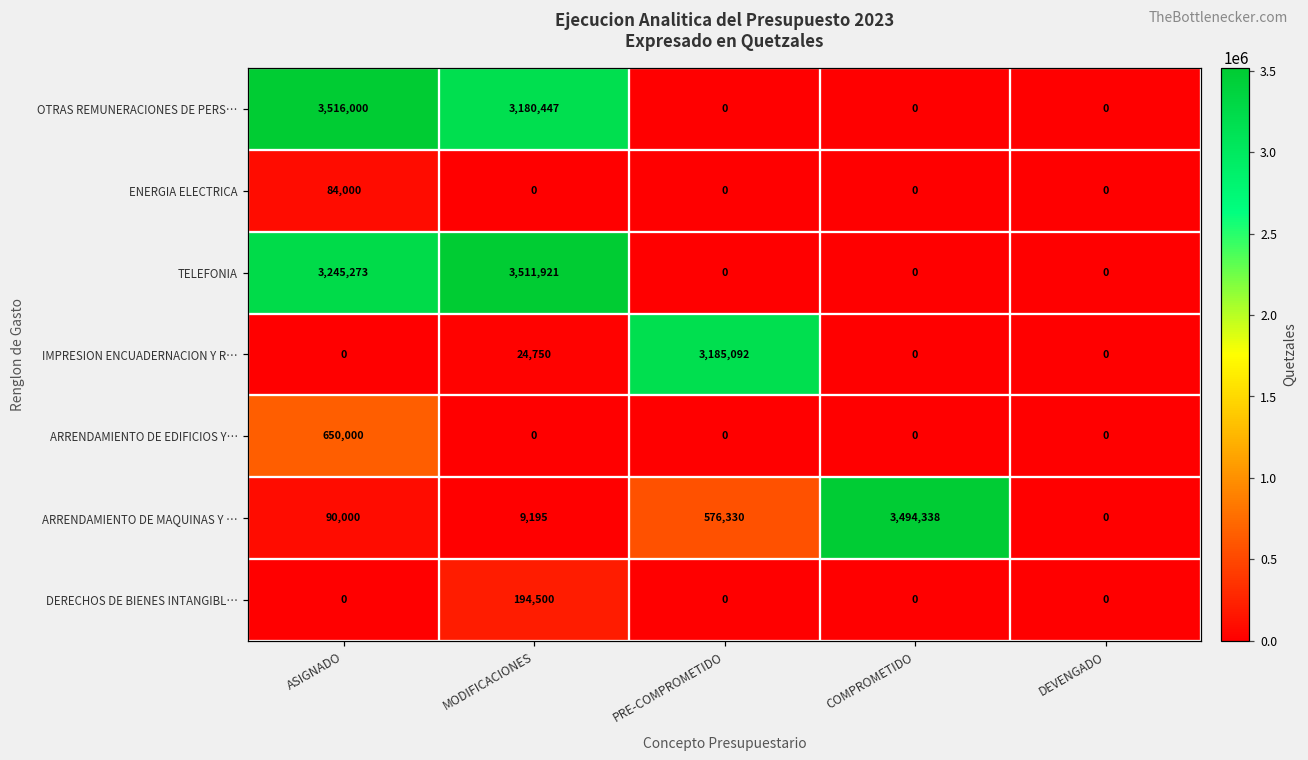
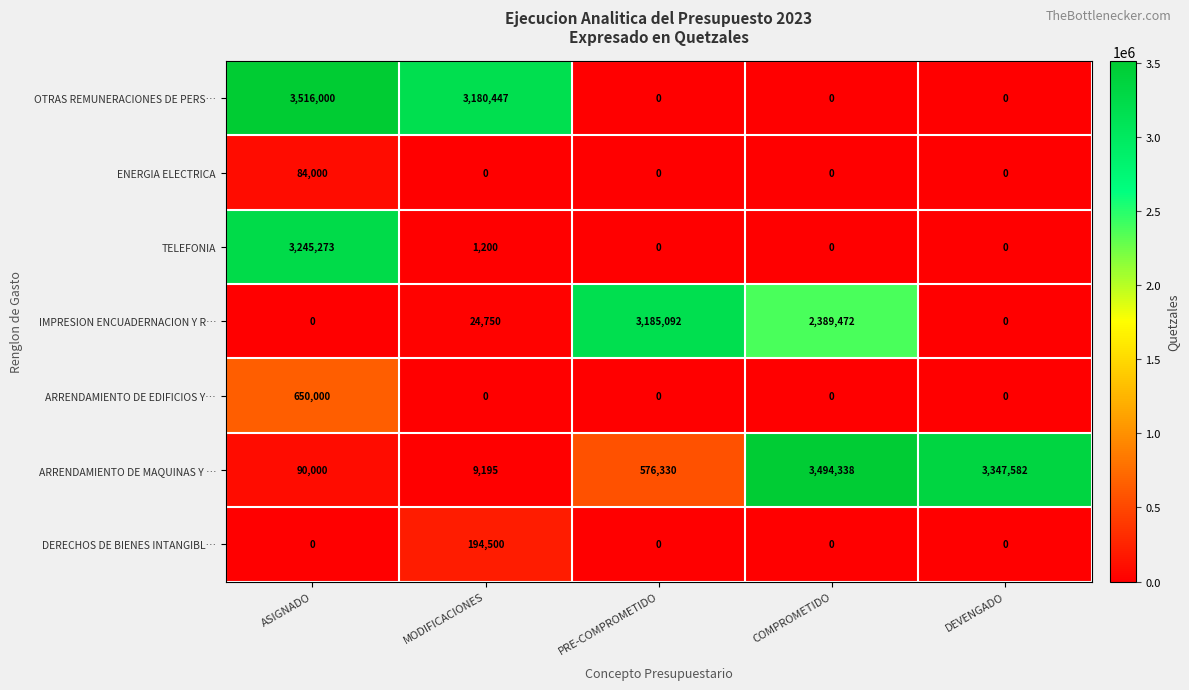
  {
    "OTRAS REMUNERACIONES DE PERS…": {
      "ASIGNADO": "3,516,000",
      "MODIFICACIONES": "3,180,447",
      "PRE-COMPROMETIDO": "0",
      "COMPROMETIDO": "0",
      "DEVENGADO": "0"
    },
    "ENERGIA ELECTRICA": {
      "ASIGNADO": "84,000",
      "MODIFICACIONES": "0",
      "PRE-COMPROMETIDO": "0",
      "COMPROMETIDO": "0",
      "DEVENGADO": "0"
    },
    "TELEFONIA": {
      "ASIGNADO": "3,245,273",
-     "MODIFICACIONES": "3,511,921",
+     "MODIFICACIONES": "1,200",
      "PRE-COMPROMETIDO": "0",
      "COMPROMETIDO": "0",
      "DEVENGADO": "0"
    },
    "IMPRESION ENCUADERNACION Y R…": {
      "ASIGNADO": "0",
      "MODIFICACIONES": "24,750",
      "PRE-COMPROMETIDO": "3,185,092",
-     "COMPROMETIDO": "0",
+     "COMPROMETIDO": "2,389,472",
      "DEVENGADO": "0"
    },
    "ARRENDAMIENTO DE EDIFICIOS Y…": {
      "ASIGNADO": "650,000",
      "MODIFICACIONES": "0",
      "PRE-COMPROMETIDO": "0",
      "COMPROMETIDO": "0",
      "DEVENGADO": "0"
    },
    "ARRENDAMIENTO DE MAQUINAS Y …": {
      "ASIGNADO": "90,000",
      "MODIFICACIONES": "9,195",
      "PRE-COMPROMETIDO": "576,330",
      "COMPROMETIDO": "3,494,338",
-     "DEVENGADO": "0"
+     "DEVENGADO": "3,347,582"
    },
    "DERECHOS DE BIENES INTANGIBL…": {
      "ASIGNADO": "0",
      "MODIFICACIONES": "194,500",
      "PRE-COMPROMETIDO": "0",
      "COMPROMETIDO": "0",
      "DEVENGADO": "0"
    }
  }
